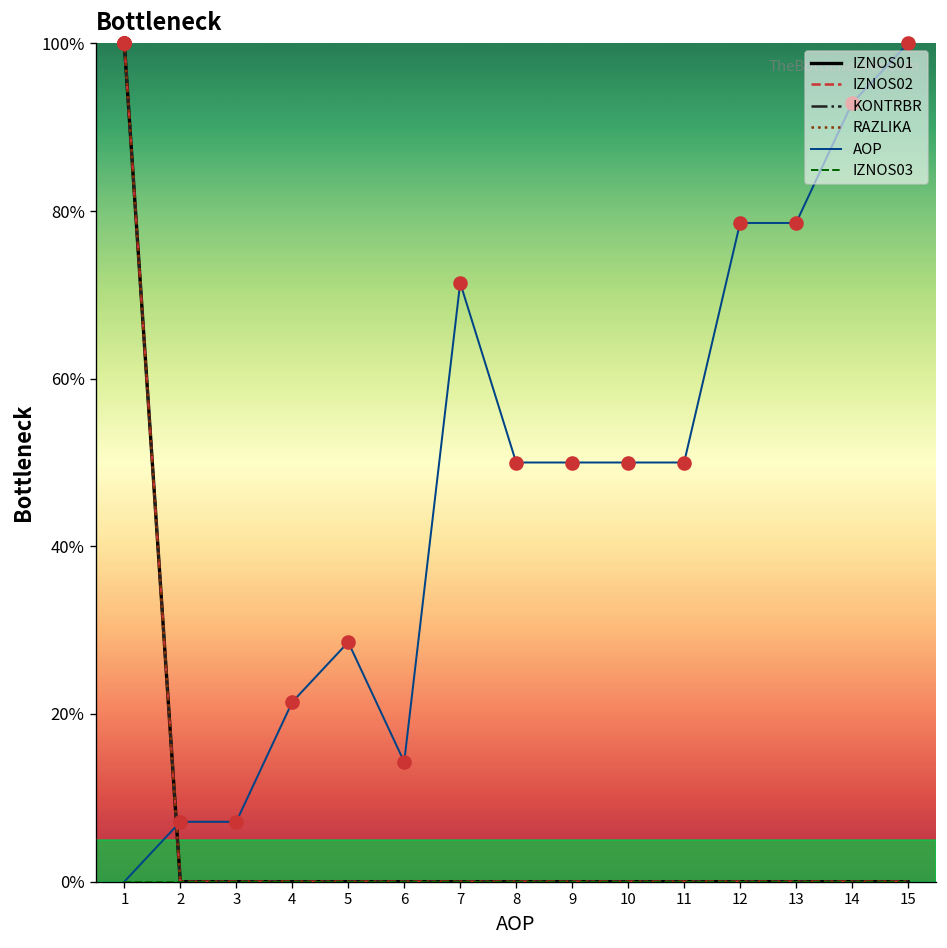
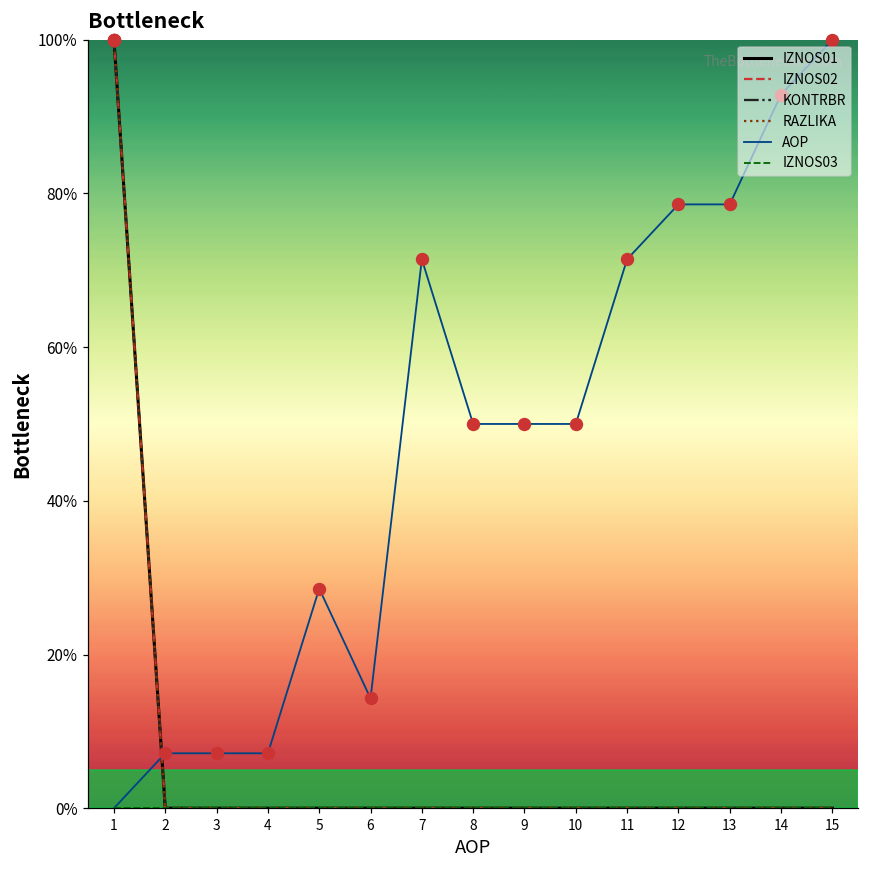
  {
    "AOP": {
-     "4": "21%",
-     "11": "50%"
+     "4": "7%",
+     "11": "71%"
    }
  }
